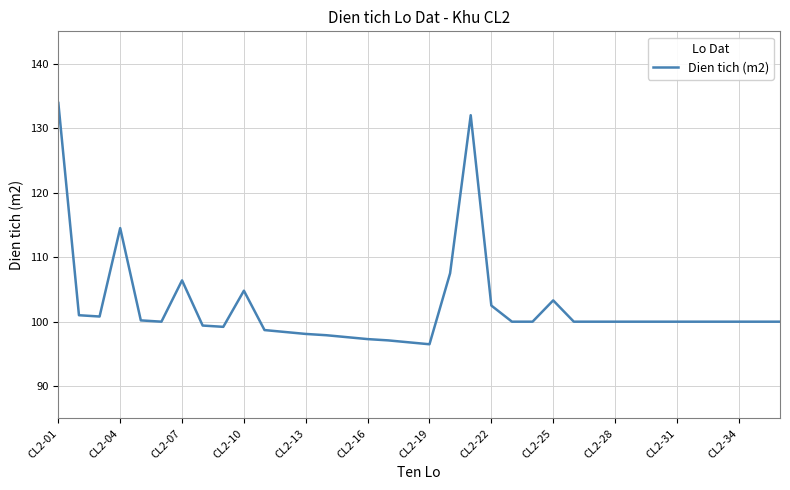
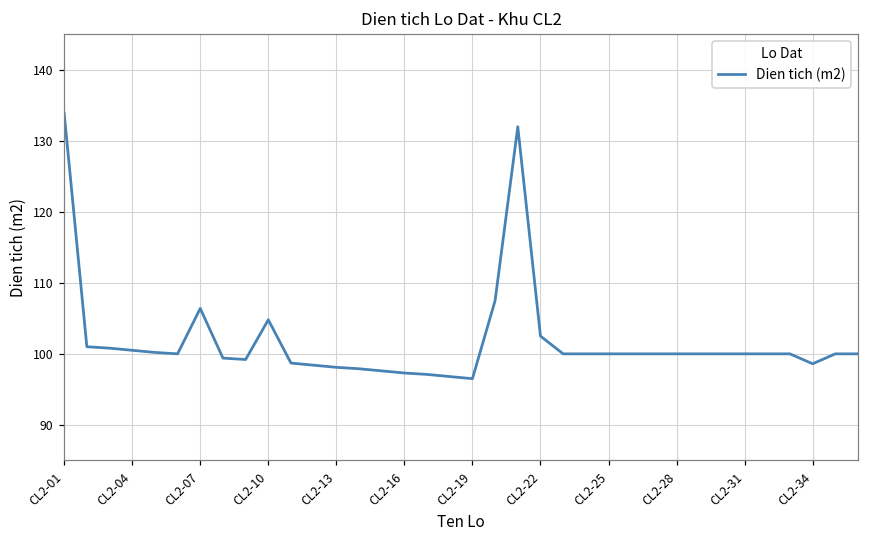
  {
    "CL2-01": 134,
-   "CL2-04": 115,
+   "CL2-04": 101,
    "CL2-07": 106,
    "CL2-10": 105,
    "CL2-13": 98,
    "CL2-16": 97,
    "CL2-19": 97,
    "CL2-22": 103,
-   "CL2-25": 103,
+   "CL2-25": 100,
    "CL2-28": 100,
    "CL2-31": 100,
-   "CL2-34": 100
+   "CL2-34": 99
  }
